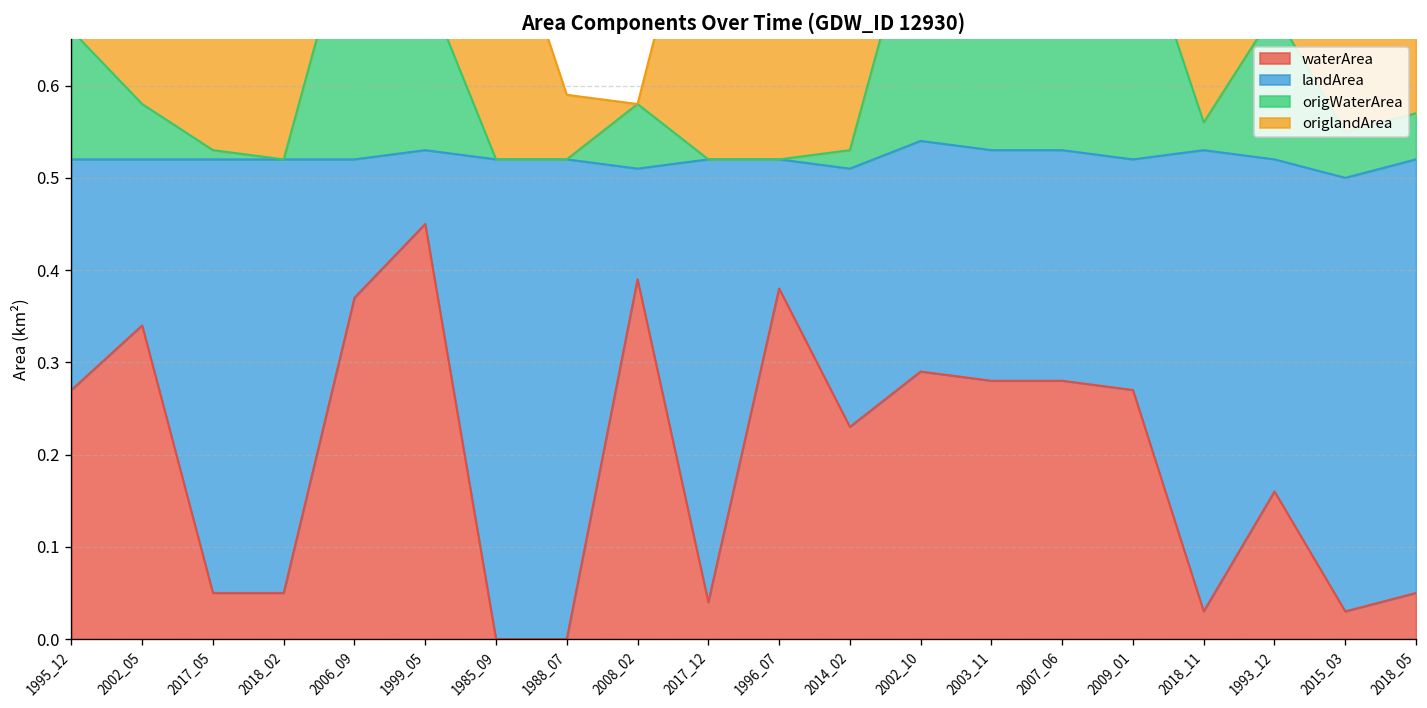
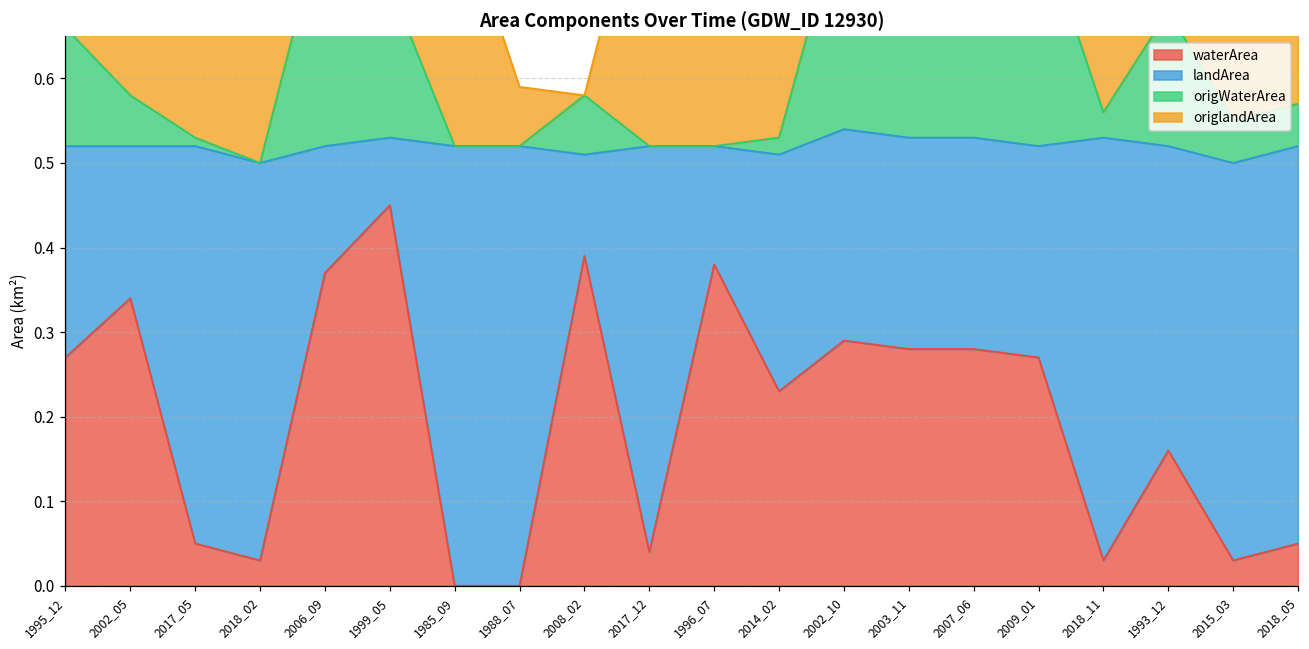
  {
    "waterArea": {
      "1995_12": 0.27,
      "2002_05": 0.34,
      "2017_05": 0.05,
-     "2018_02": 0.05,
+     "2018_02": 0.03,
      "2006_09": 0.37,
      "1999_05": 0.45,
      "1985_09": 0.00,
      "1988_07": 0.00,
      "2008_02": 0.39,
      "2017_12": 0.04,
      "1996_07": 0.38,
      "2014_02": 0.23,
      "2002_10": 0.29,
      "2003_11": 0.28,
      "2007_06": 0.28,
      "2009_01": 0.27,
      "2018_11": 0.03,
      "1993_12": 0.16,
      "2015_03": 0.03,
      "2018_05": 0.05
    },
    "landArea": {
      "1995_12": 0.25,
      "2002_05": 0.18,
      "2017_05": 0.47,
      "2006_09": 0.15,
      "1999_05": 0.08,
      "2008_02": 0.12,
      "2014_02": 0.28,
      "2002_10": 0.25,
      "2003_11": 0.25,
      "2007_06": 0.25,
      "2009_01": 0.25,
      "2018_11": 0.50,
      "1993_12": 0.36,
      "2015_03": 0.47,
      "2018_05": 0.47
    },
    "origWaterArea": {
      "2002_05": 0.06,
      "2017_05": 0.01,
      "2014_02": 0.02,
      "2018_11": 0.03,
      "2018_05": 0.05
    },
    "origlandArea": {
      "1988_07": 0.07
    }
  }
